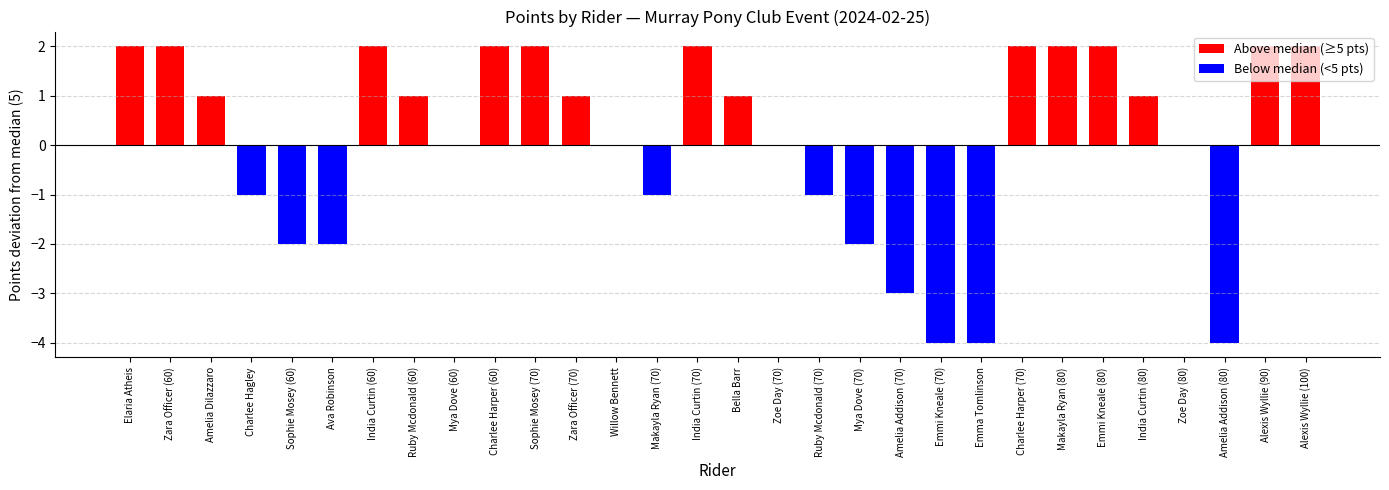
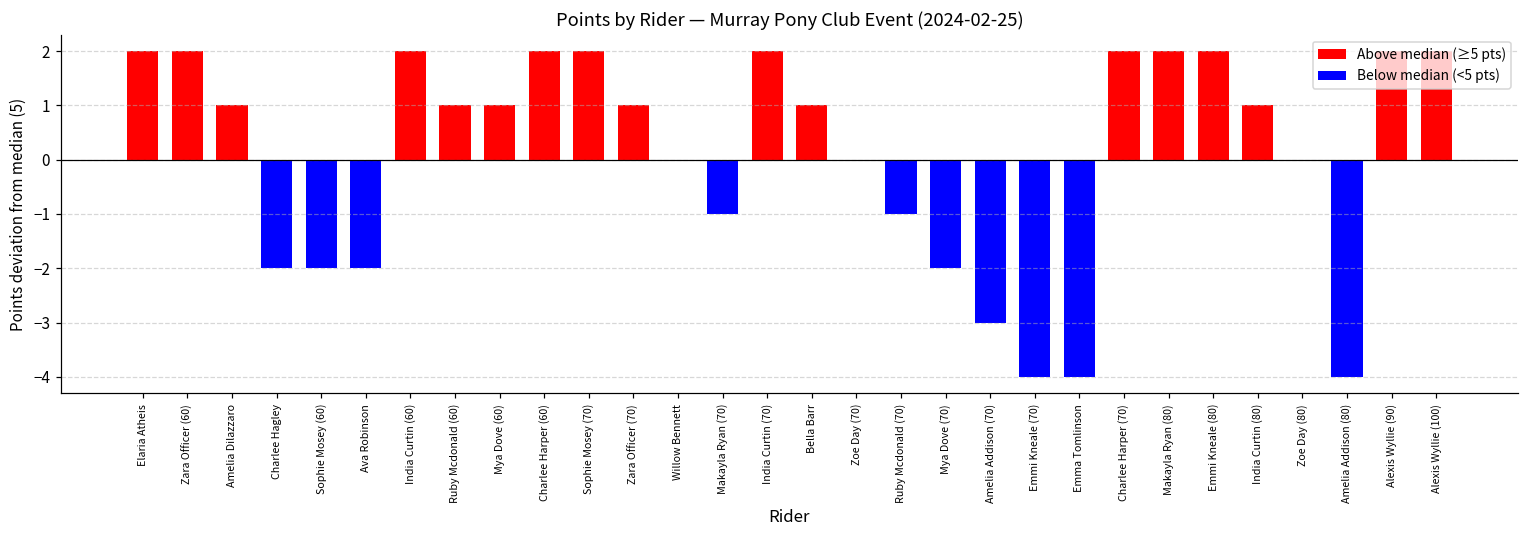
  {
    "Elaria Atheis": 2.0,
    "Zara Officer (60)": 2.0,
    "Amelia Dilazzaro": 1.0,
-   "Charlee Hagley": -1.0,
+   "Charlee Hagley": -2.0,
    "Sophie Mosey (60)": -2.0,
    "Ava Robinson": -2.0,
    "India Curtin (60)": 2.0,
    "Ruby Mcdonald (60)": 1.0,
-   "Mya Dove (60)": 0.0,
+   "Mya Dove (60)": 1.0,
    "Charlee Harper (60)": 2.0,
    "Sophie Mosey (70)": 2.0,
    "Zara Officer (70)": 1.0,
    "Willow Bennett": 0.0,
    "Makayla Ryan (70)": -1.0,
    "India Curtin (70)": 2.0,
    "Bella Barr": 1.0,
    "Zoe Day (70)": 0.0,
    "Ruby Mcdonald (70)": -1.0,
    "Mya Dove (70)": -2.0,
    "Amelia Addison (70)": -3.0,
    "Emmi Kneale (70)": -4.0,
    "Emma Tomlinson": -4.0,
    "Charlee Harper (70)": 2.0,
    "Makayla Ryan (80)": 2.0,
    "Emmi Kneale (80)": 2.0,
    "India Curtin (80)": 1.0,
    "Zoe Day (80)": 0.0,
    "Amelia Addison (80)": -4.0
  }
